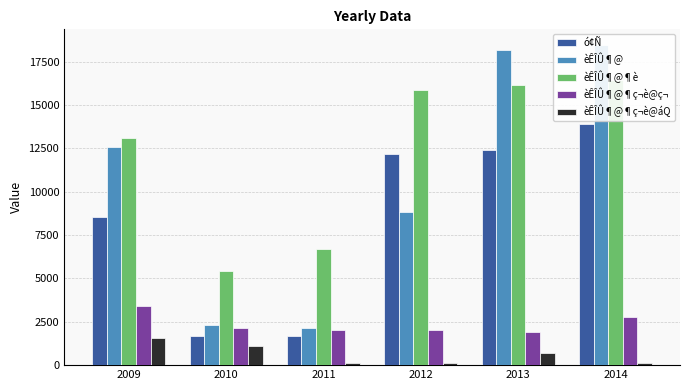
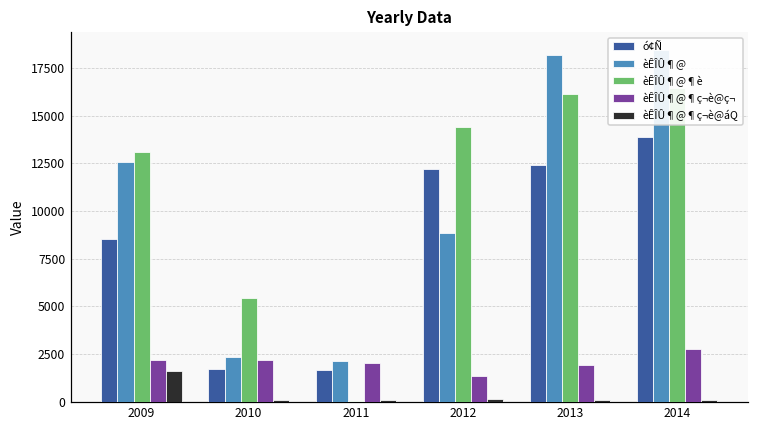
  {
    "ó¢Ñ": {
      "2009": 8500,
      "2010": 1700,
      "2011": 1700,
      "2012": 12200,
      "2013": 12400,
      "2014": 13900
    },
    "èÊÎÛ¶@": {
      "2009": 12600,
      "2010": 2300,
      "2011": 2100,
      "2012": 8800,
      "2013": 18200
    },
    "èÊÎÛ¶@¶è": {
      "2009": 13100,
      "2010": 5500,
-     "2011": 6700,
-     "2012": 15900,
+     "2011": 0,
+     "2012": 14400,
      "2013": 16200
    },
    "èÊÎÛ¶@¶ç¬è@ç¬": {
-     "2009": 3400,
+     "2009": 2200,
      "2010": 2200,
      "2011": 2000,
-     "2012": 2000,
+     "2012": 1300,
      "2013": 1900,
      "2014": 2800
    },
    "èÊÎÛ¶@¶ç¬è@áQ": {
      "2009": 1600,
-     "2010": 1100,
-     "2013": 700
+     "2010": 100,
+     "2013": 100
    }
  }
